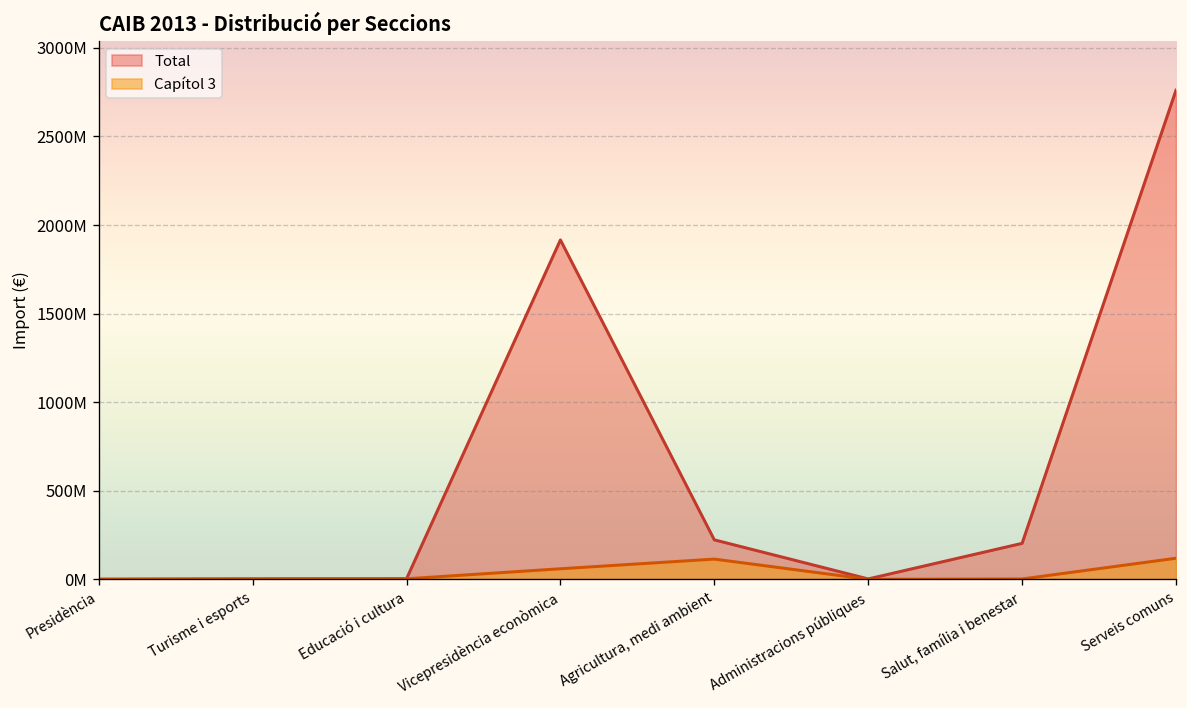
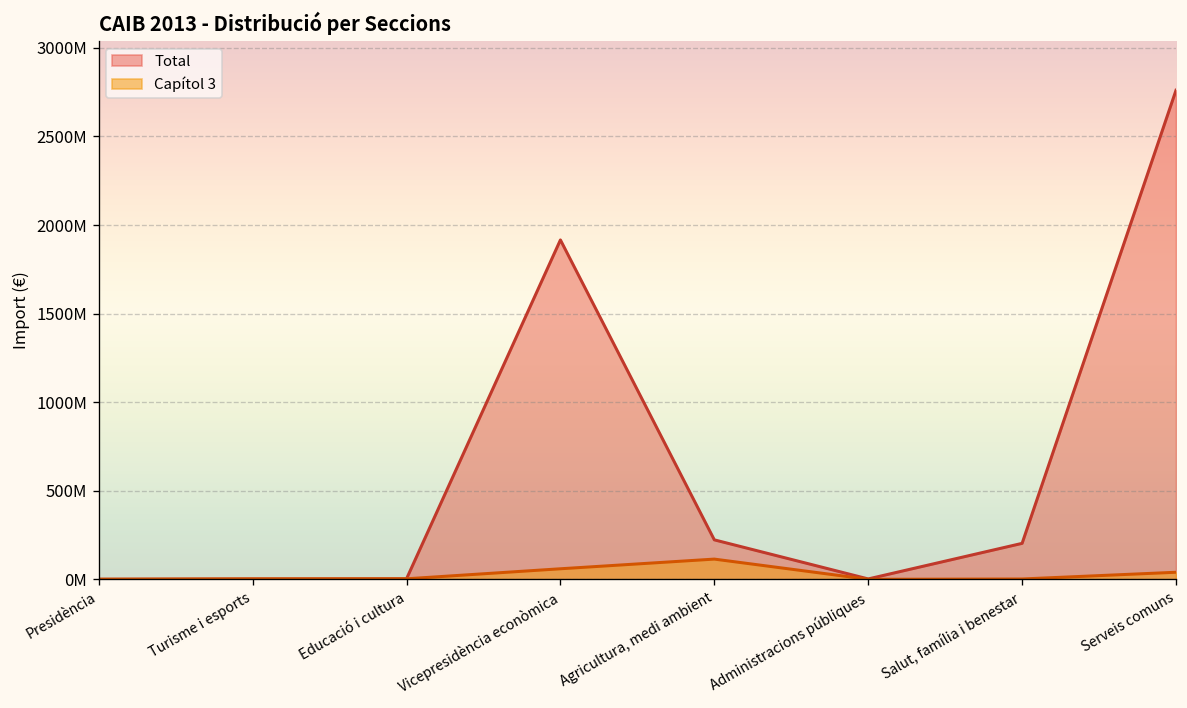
  {
    "Total": {
      "Vicepresidència econòmica": 1920000000,
      "Agricultura, medi ambient": 220000000,
      "Salut, família i benestar": 200000000,
      "Serveis comuns": 2760000000
    },
    "Capítol 3": {
      "Vicepresidència econòmica": 60000000,
      "Agricultura, medi ambient": 110000000,
      "Salut, família i benestar": 0,
-     "Serveis comuns": 120000000
+     "Serveis comuns": 40000000
    }
  }
